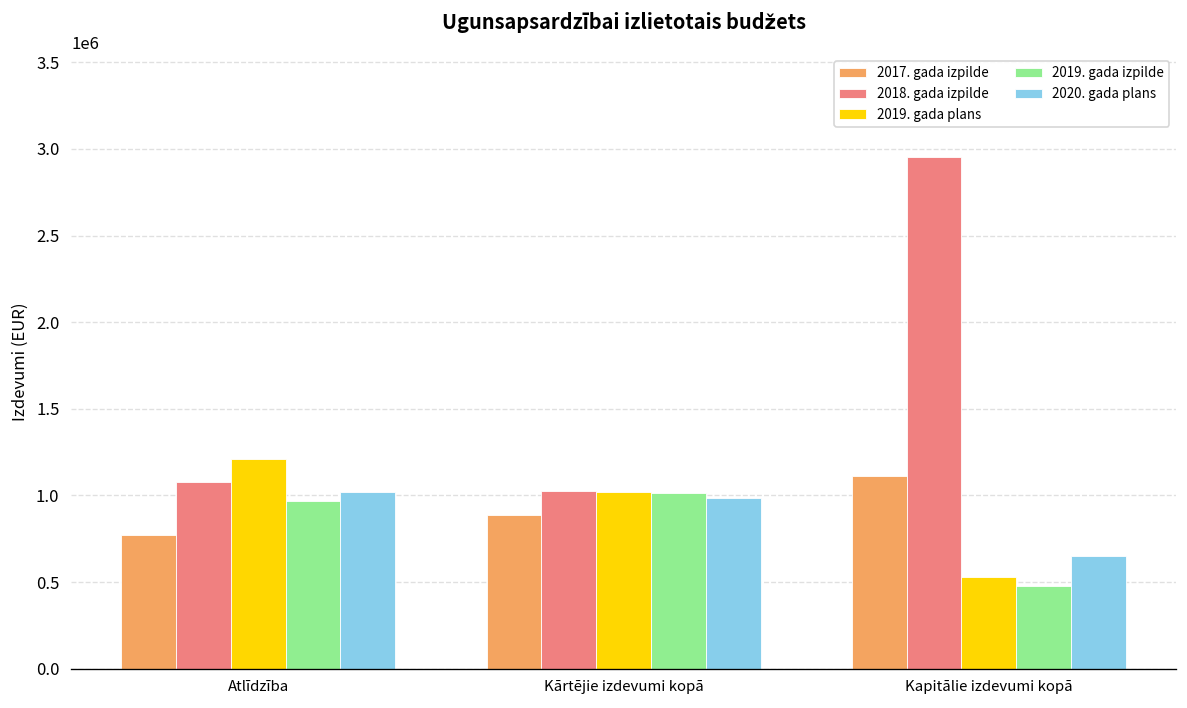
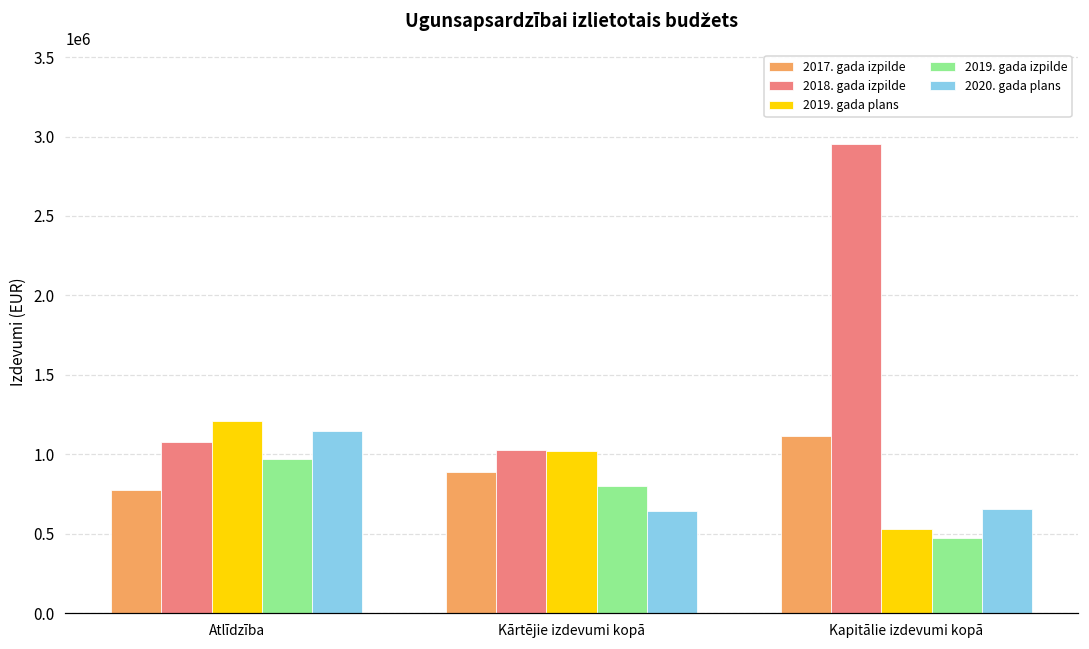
  {
    "2019. gada plans": {
      "Atlīdzība": 1210000,
      "Kārtējie izdevumi kopā": 1020000,
      "Kapitālie izdevumi kopā": 530000
    },
    "2019. gada izpilde": {
      "Atlīdzība": 970000,
-     "Kārtējie izdevumi kopā": 1020000,
+     "Kārtējie izdevumi kopā": 800000,
      "Kapitālie izdevumi kopā": 470000
    },
    "2020. gada plans": {
-     "Atlīdzība": 1020000,
-     "Kārtējie izdevumi kopā": 980000,
+     "Atlīdzība": 1140000,
+     "Kārtējie izdevumi kopā": 640000,
      "Kapitālie izdevumi kopā": 650000
    }
  }
